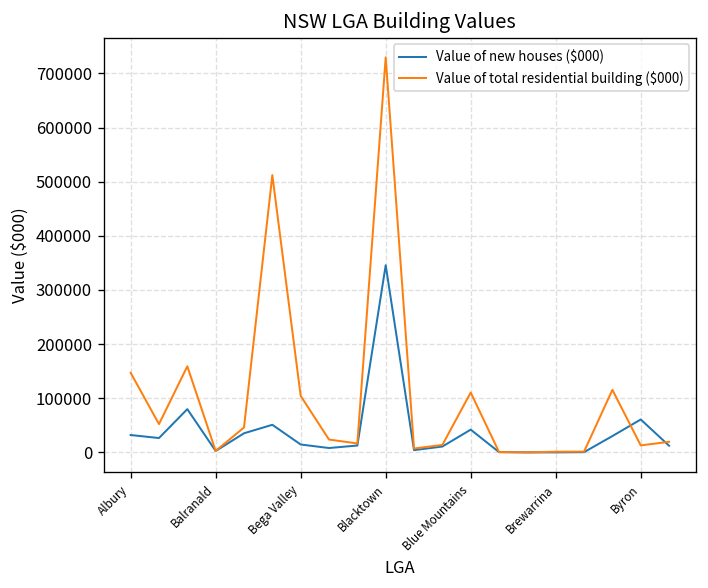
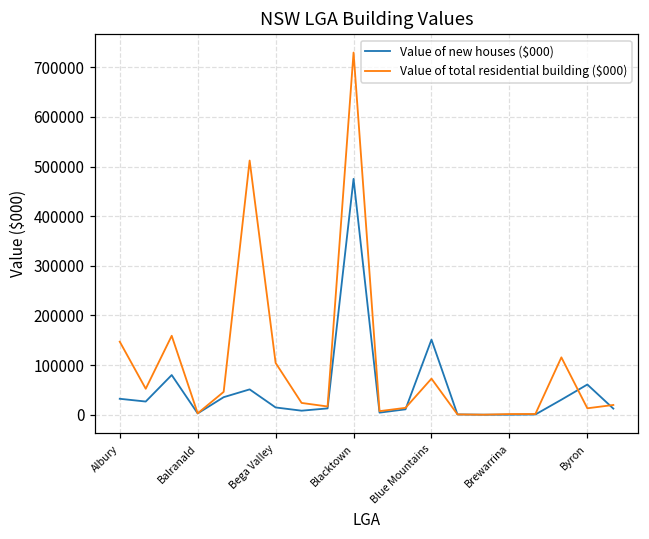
  {
    "Value of new houses ($000)": {
      "Albury": 30000,
      "Bega Valley": 10000,
-     "Blacktown": 350000,
-     "Blue Mountains": 40000,
+     "Blacktown": 480000,
+     "Blue Mountains": 150000,
      "Byron": 60000
    },
    "Value of total residential building ($000)": {
      "Albury": 150000,
      "Bega Valley": 100000,
      "Blacktown": 730000,
-     "Blue Mountains": 110000,
+     "Blue Mountains": 70000,
      "Byron": 10000
    }
  }
